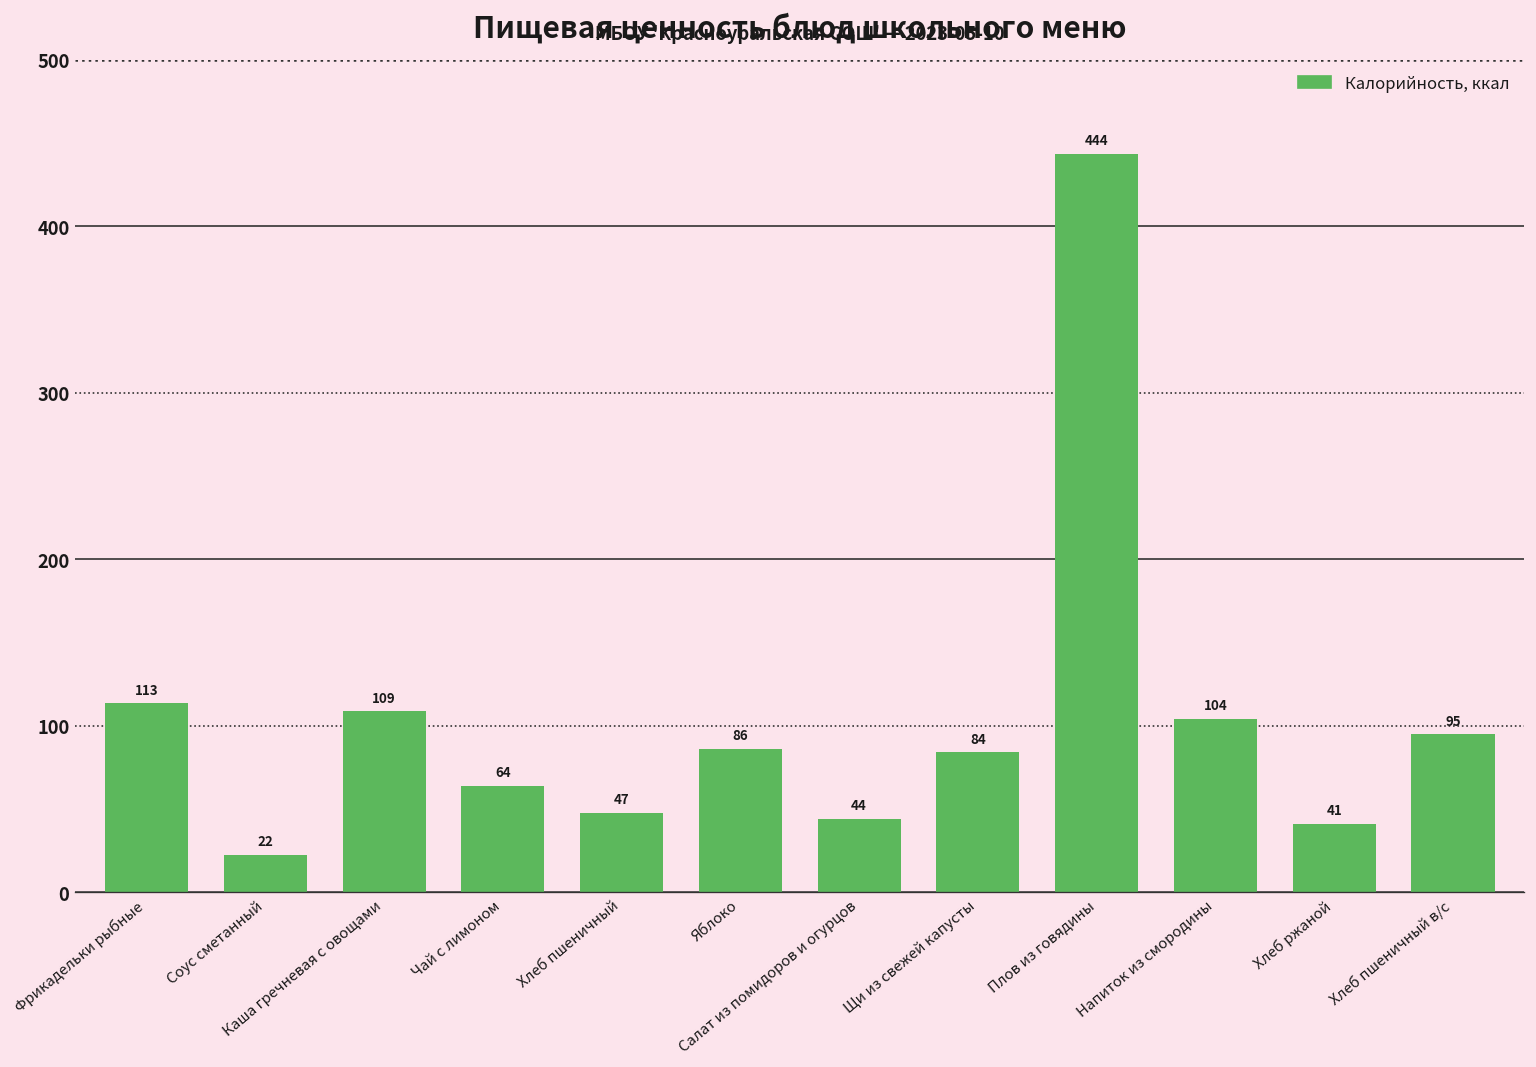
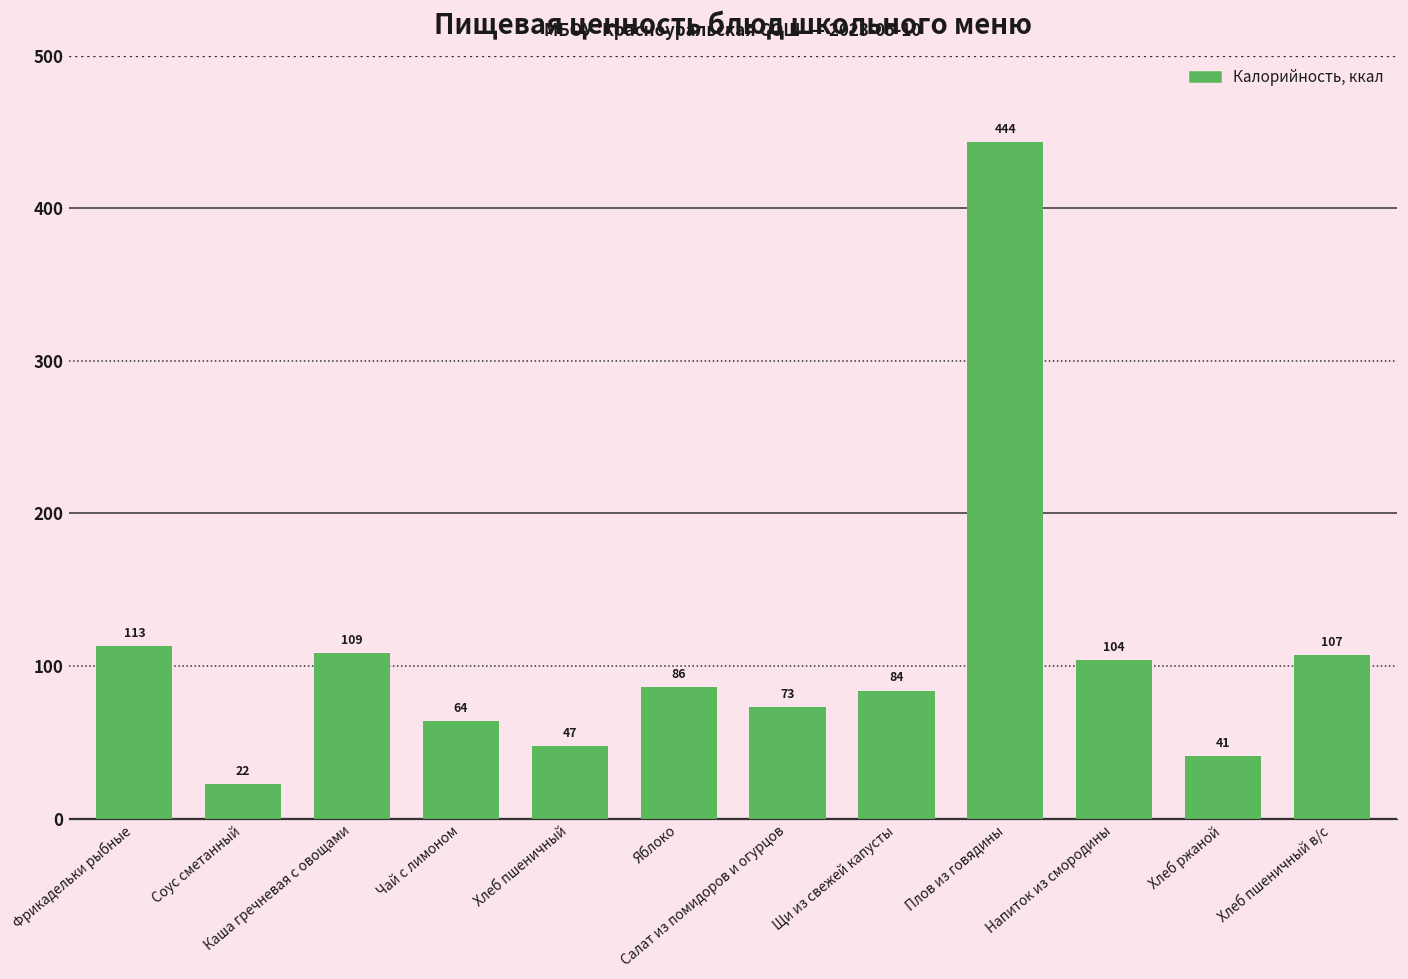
  {
    "Фрикадельки рыбные": 113,
    "Соус сметанный": 22,
    "Каша гречневая с овощами": 109,
    "Чай с лимоном": 64,
    "Хлеб пшеничный": 47,
    "Яблоко": 86,
-   "Салат из помидоров и огурцов": 44,
+   "Салат из помидоров и огурцов": 73,
    "Щи из свежей капусты": 84,
    "Плов из говядины": 444,
    "Напиток из смородины": 104,
    "Хлеб ржаной": 41,
-   "Хлеб пшеничный в/с": 95
+   "Хлеб пшеничный в/с": 107
  }
